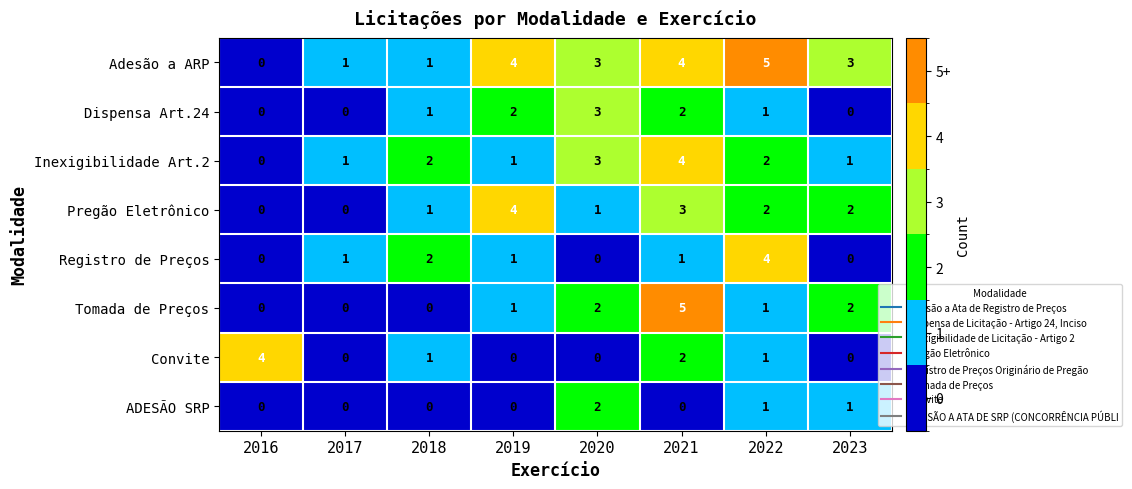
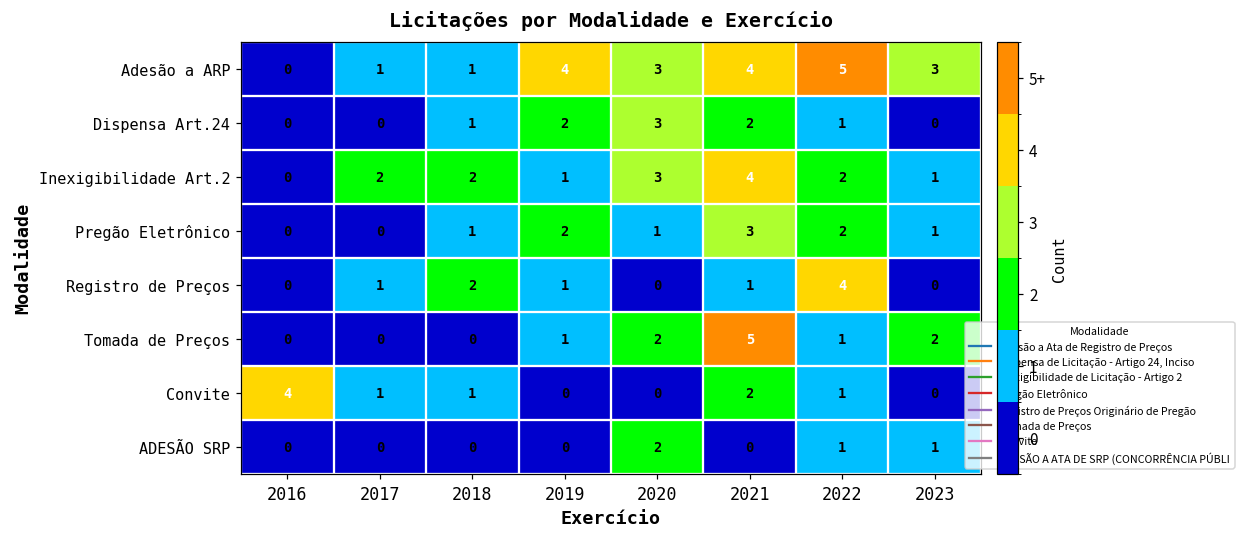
  {
    "Adesão a ARP": {
      "2016": 0,
      "2017": 1,
      "2018": 1,
      "2019": 4,
      "2020": 3,
      "2021": 4,
      "2022": 5,
      "2023": 3
    },
    "Dispensa Art.24": {
      "2016": 0,
      "2017": 0,
      "2018": 1,
      "2019": 2,
      "2020": 3,
      "2021": 2,
      "2022": 1,
      "2023": 0
    },
    "Inexigibilidade Art.2": {
      "2016": 0,
-     "2017": 1,
+     "2017": 2,
      "2018": 2,
      "2019": 1,
      "2020": 3,
      "2021": 4,
      "2022": 2,
      "2023": 1
    },
    "Pregão Eletrônico": {
      "2016": 0,
      "2017": 0,
      "2018": 1,
-     "2019": 4,
+     "2019": 2,
      "2020": 1,
      "2021": 3,
      "2022": 2,
-     "2023": 2
+     "2023": 1
    },
    "Registro de Preços": {
      "2016": 0,
      "2017": 1,
      "2018": 2,
      "2019": 1,
      "2020": 0,
      "2021": 1,
      "2022": 4,
      "2023": 0
    },
    "Tomada de Preços": {
      "2016": 0,
      "2017": 0,
      "2018": 0,
      "2019": 1,
      "2020": 2,
      "2021": 5,
      "2022": 1,
      "2023": 2
    },
    "Convite": {
      "2016": 4,
-     "2017": 0,
+     "2017": 1,
      "2018": 1,
      "2019": 0,
      "2020": 0,
      "2021": 2,
      "2022": 1,
      "2023": 0
    },
    "ADESÃO SRP": {
      "2016": 0,
      "2017": 0,
      "2018": 0,
      "2019": 0,
      "2020": 2,
      "2021": 0,
      "2022": 1,
      "2023": 1
    }
  }
